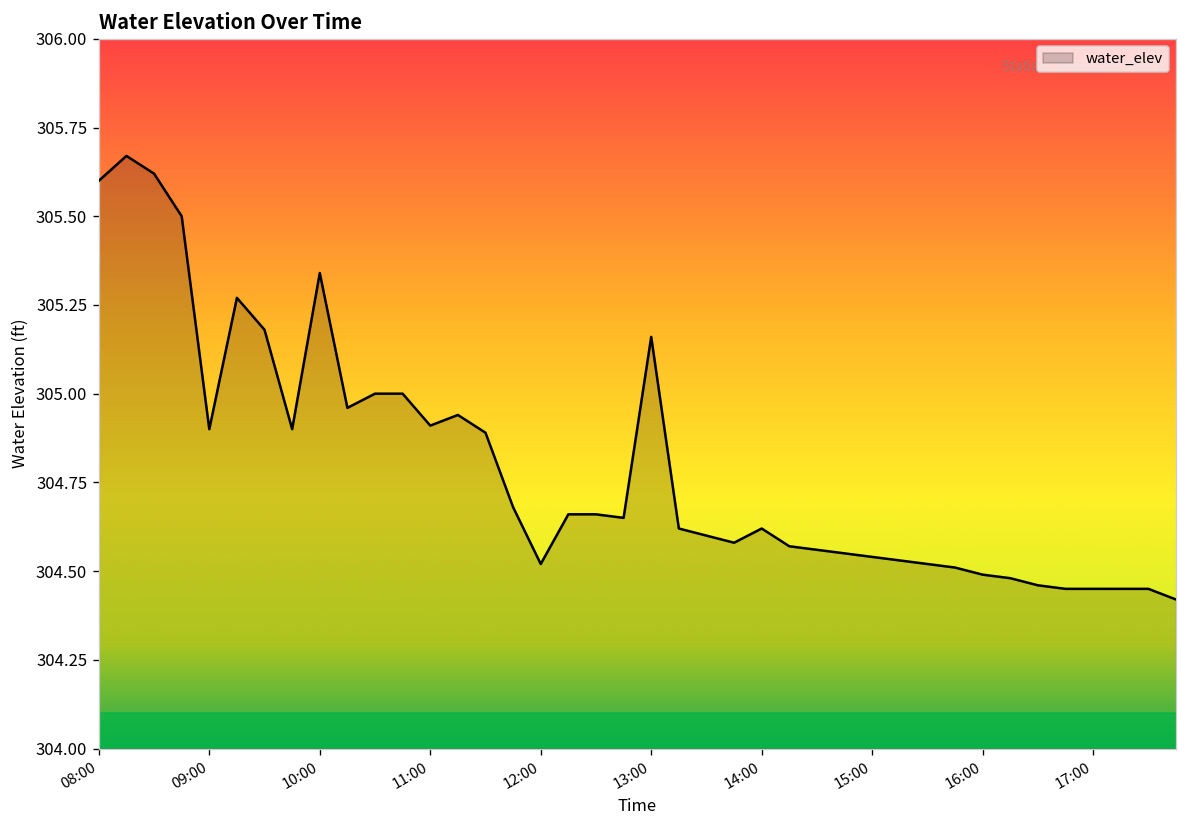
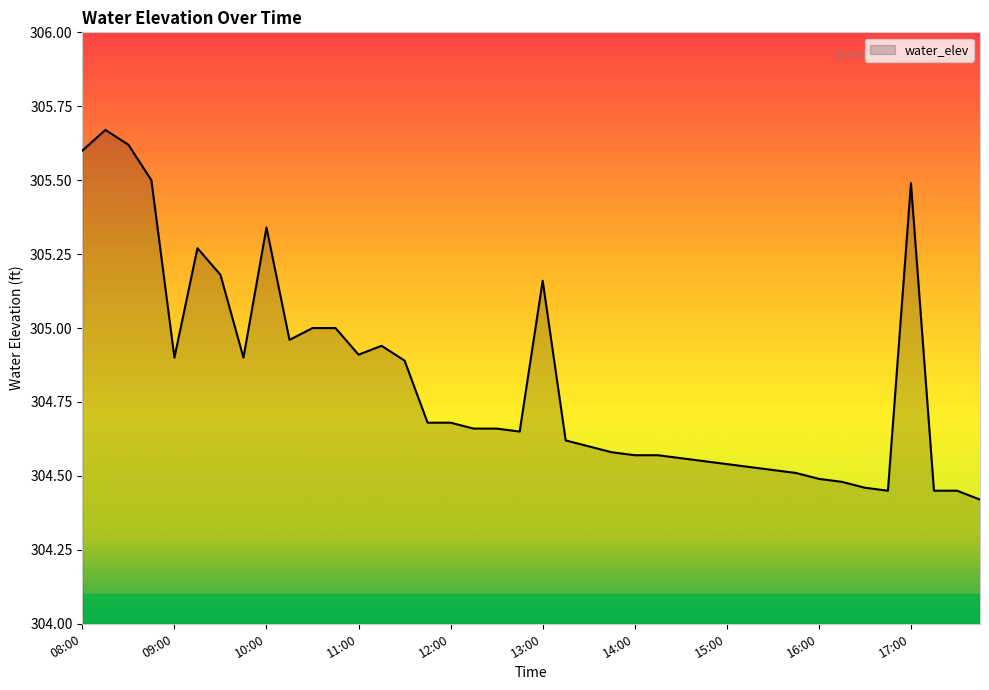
  {
    "08:00": 305.60,
    "09:00": 304.90,
    "10:00": 305.34,
    "11:00": 304.91,
-   "12:00": 304.52,
+   "12:00": 304.68,
    "13:00": 305.16,
-   "14:00": 304.62,
+   "14:00": 304.57,
    "15:00": 304.54,
    "16:00": 304.49,
-   "17:00": 304.45
+   "17:00": 305.49
  }
